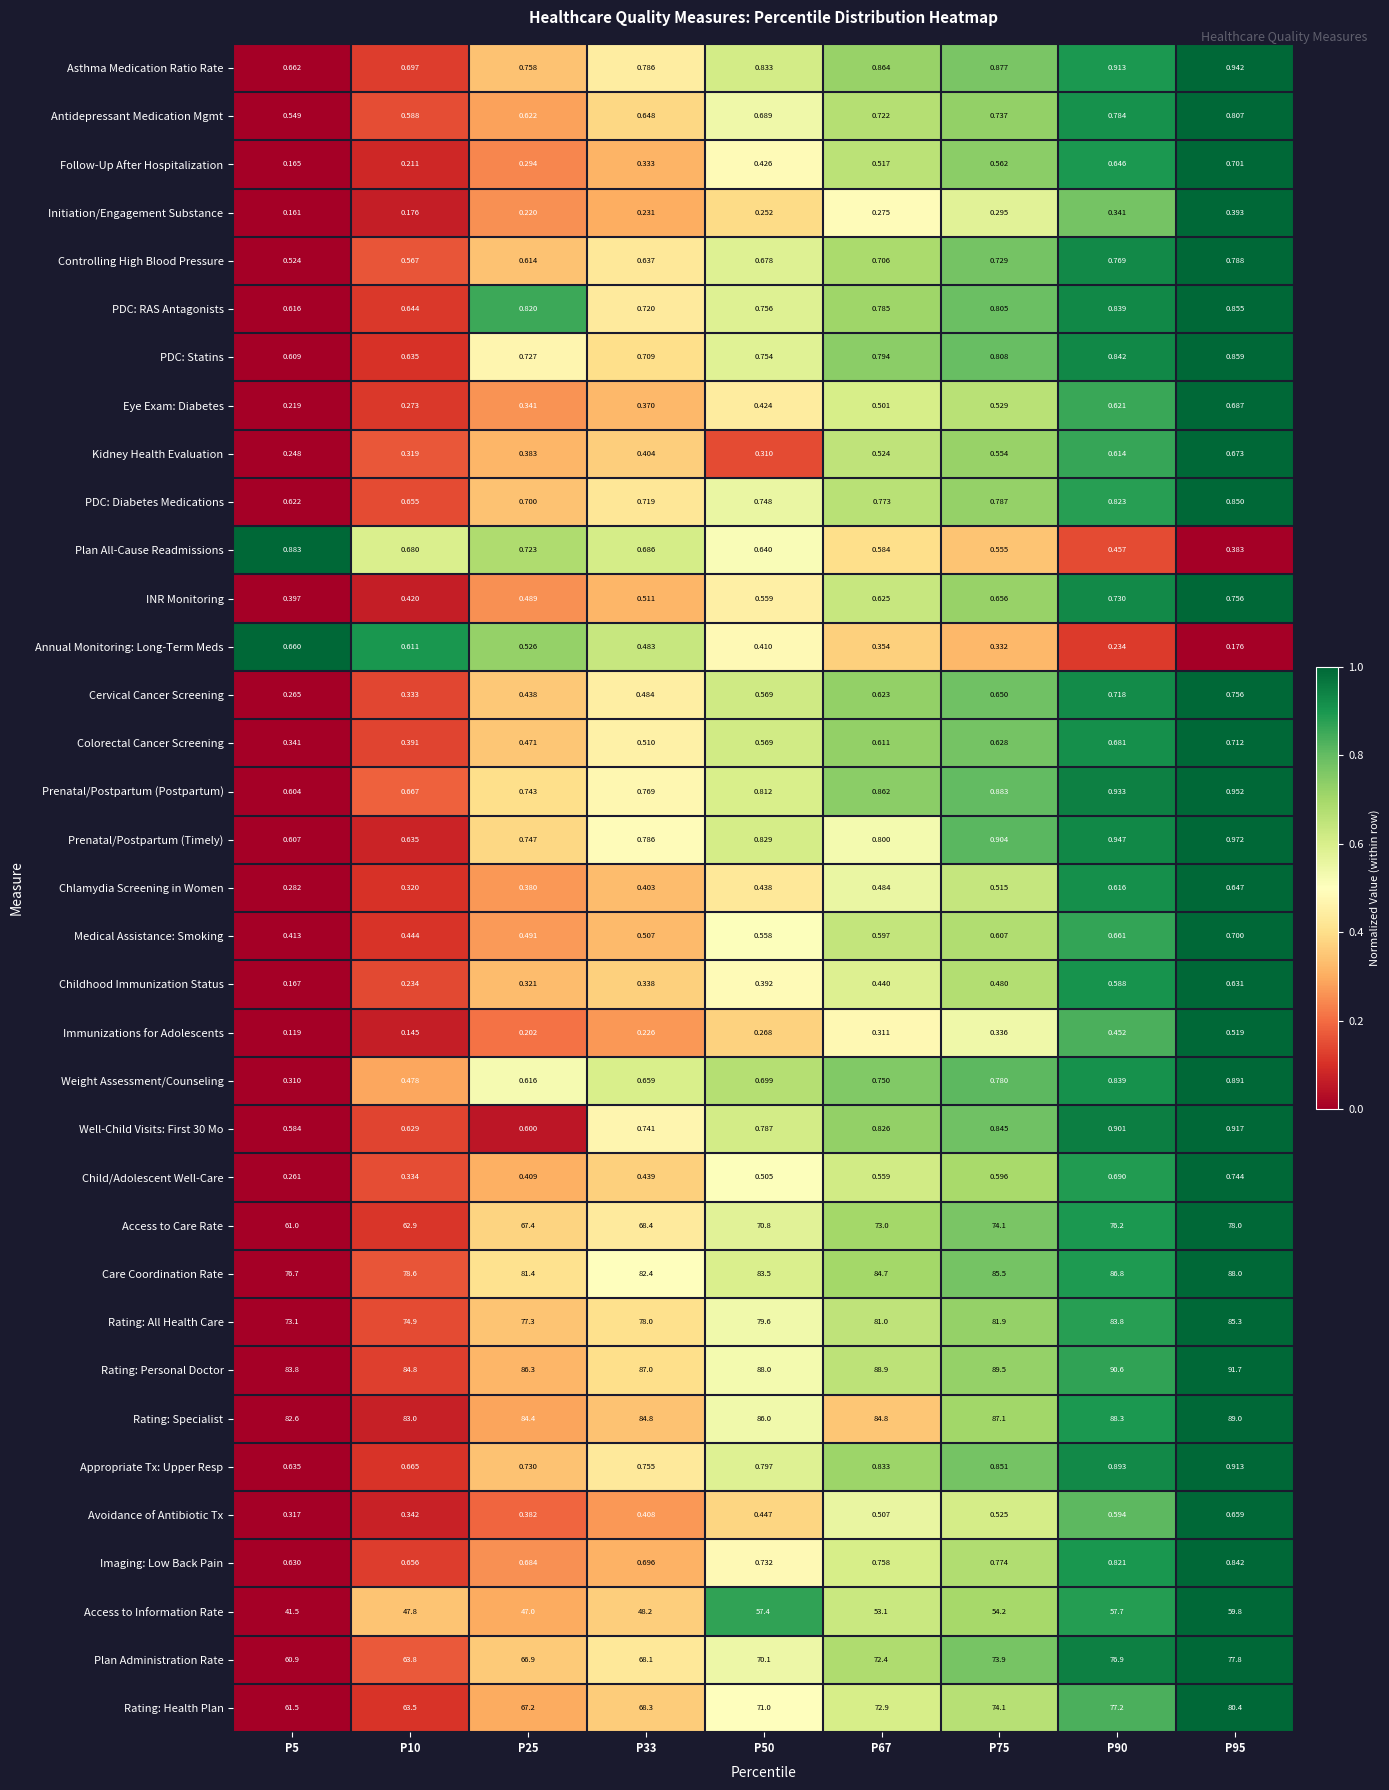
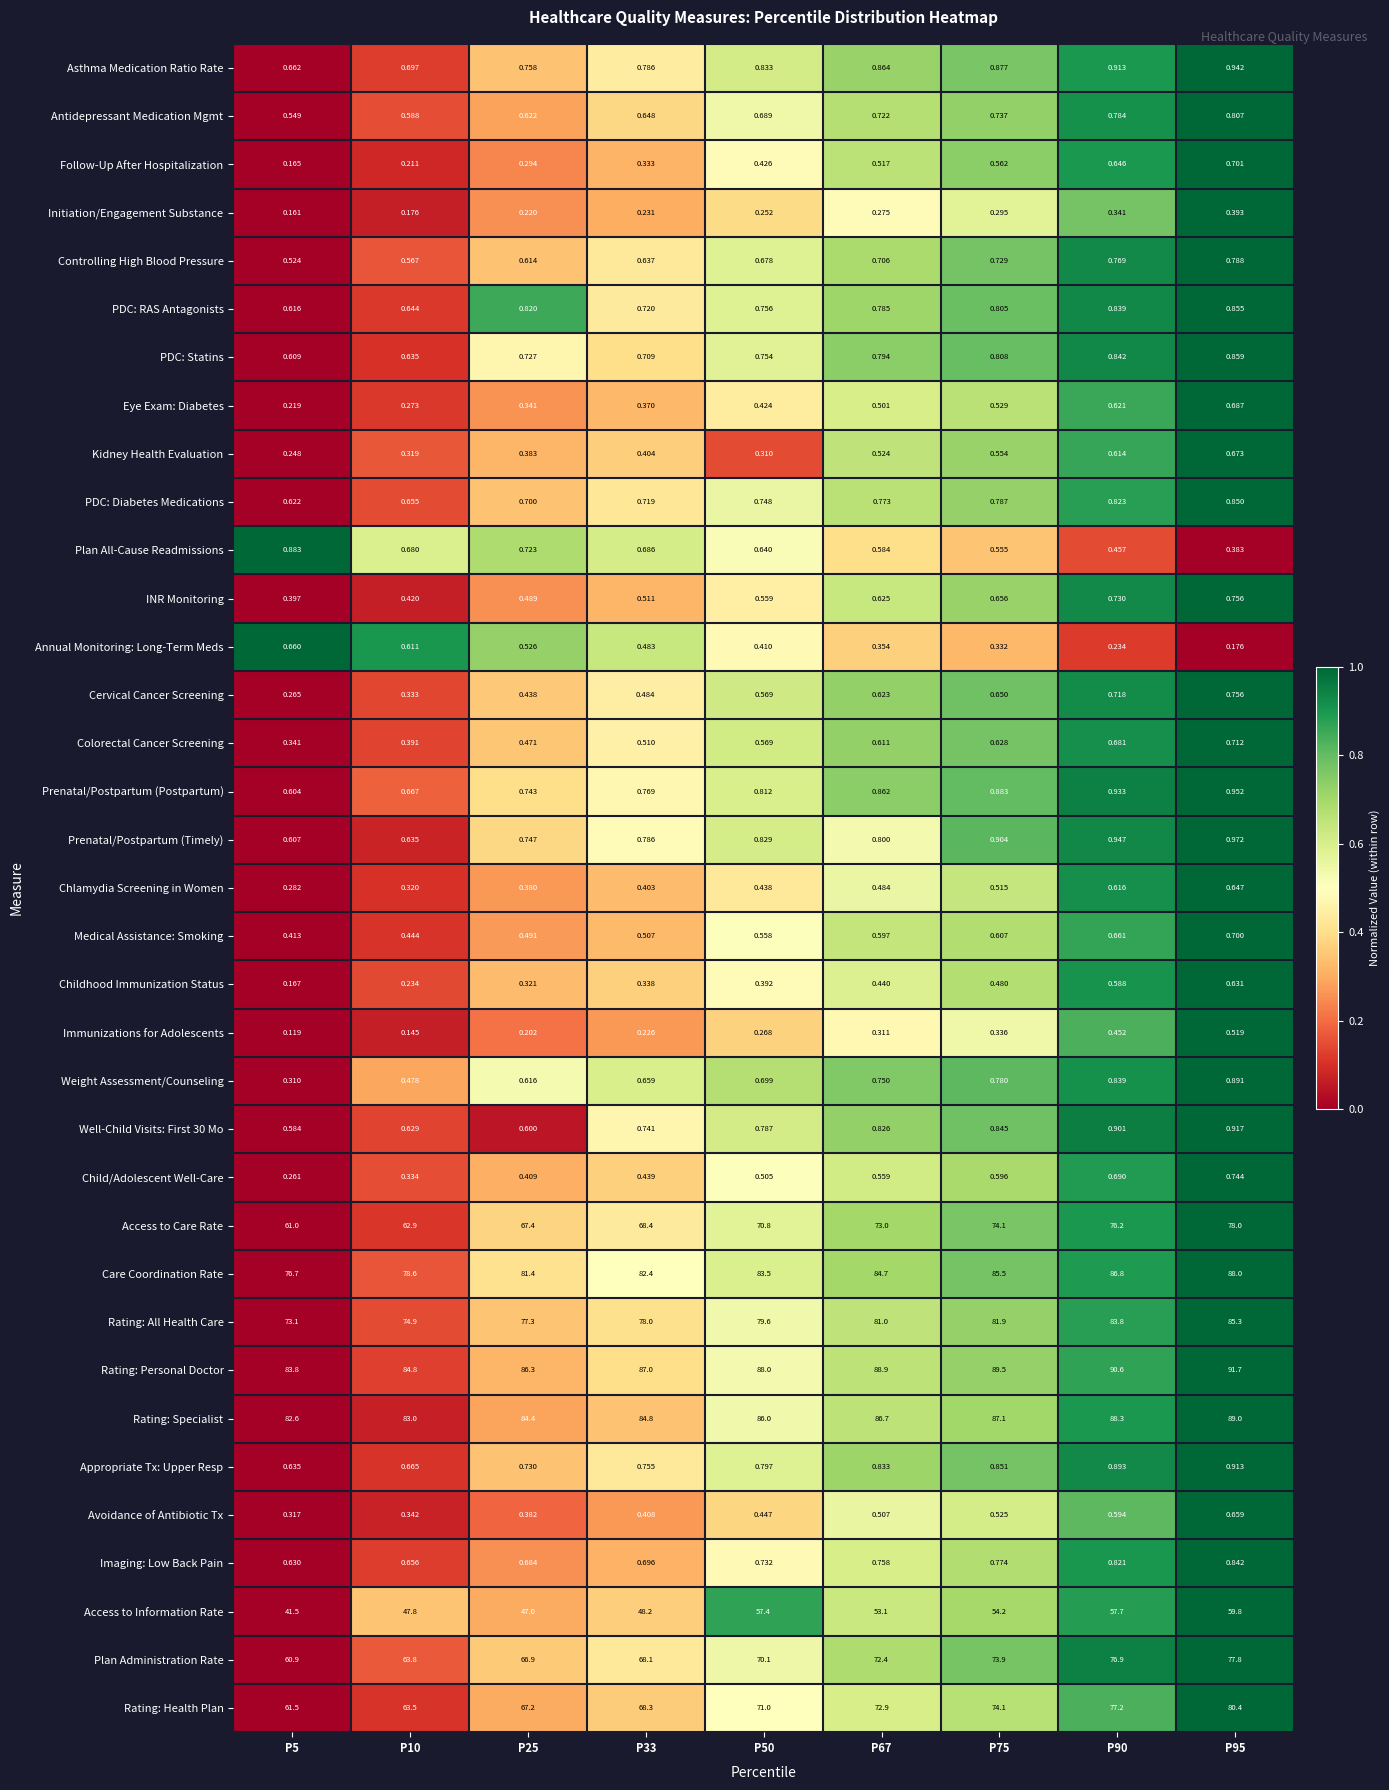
  {
    "Rating: Specialist": {
      "P5": 82.6,
      "P10": 83.0,
      "P25": 84.4,
      "P33": 84.8,
      "P50": 86.0,
-     "P67": 84.8,
+     "P67": 86.7,
      "P75": 87.1,
      "P90": 88.3,
      "P95": 89.0
    }
  }
